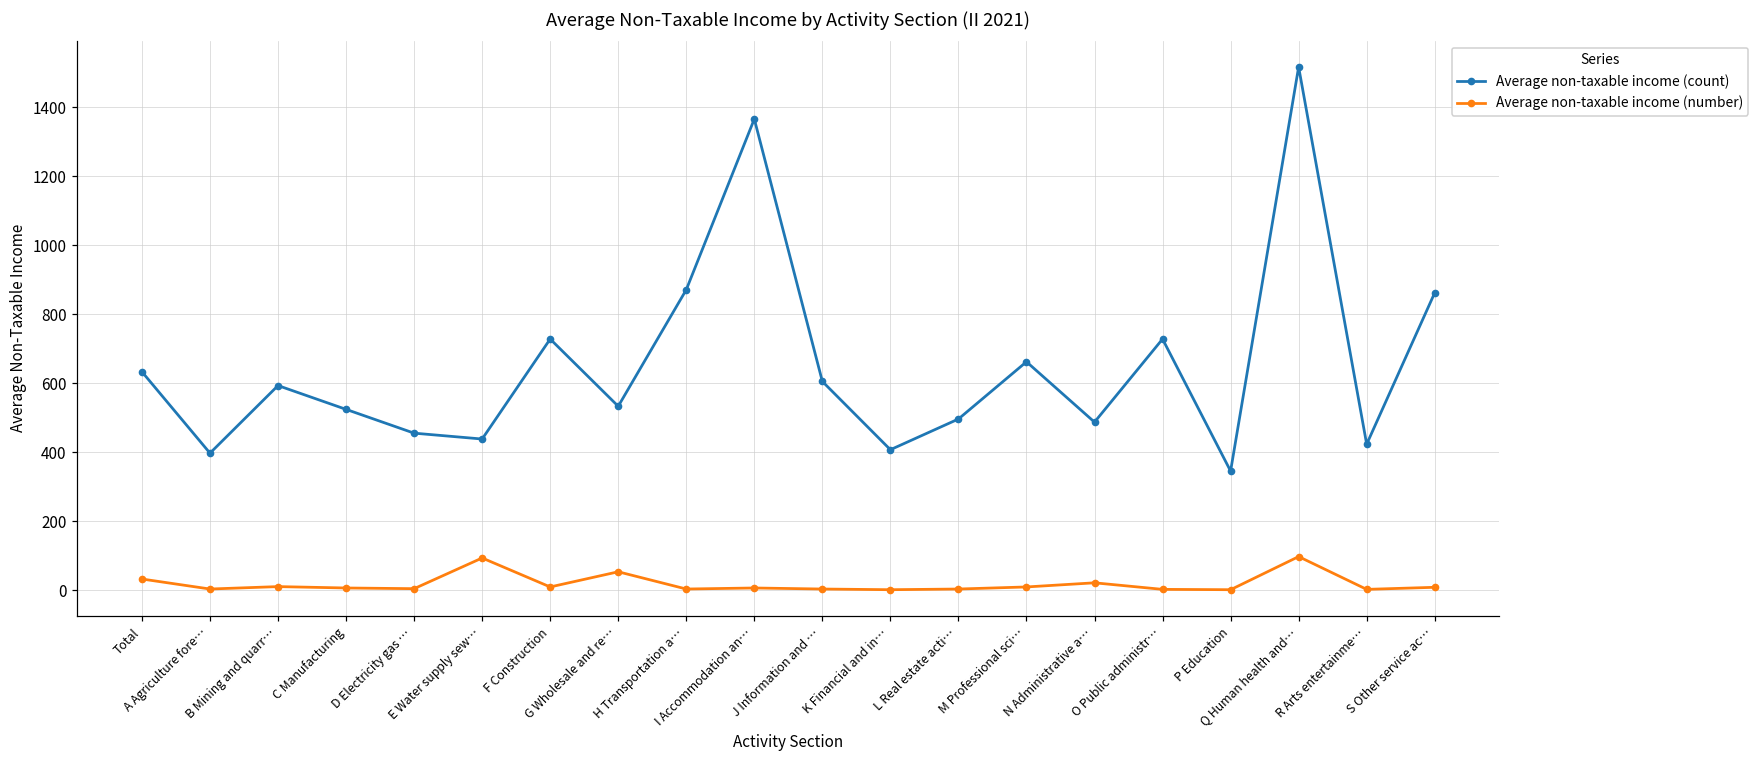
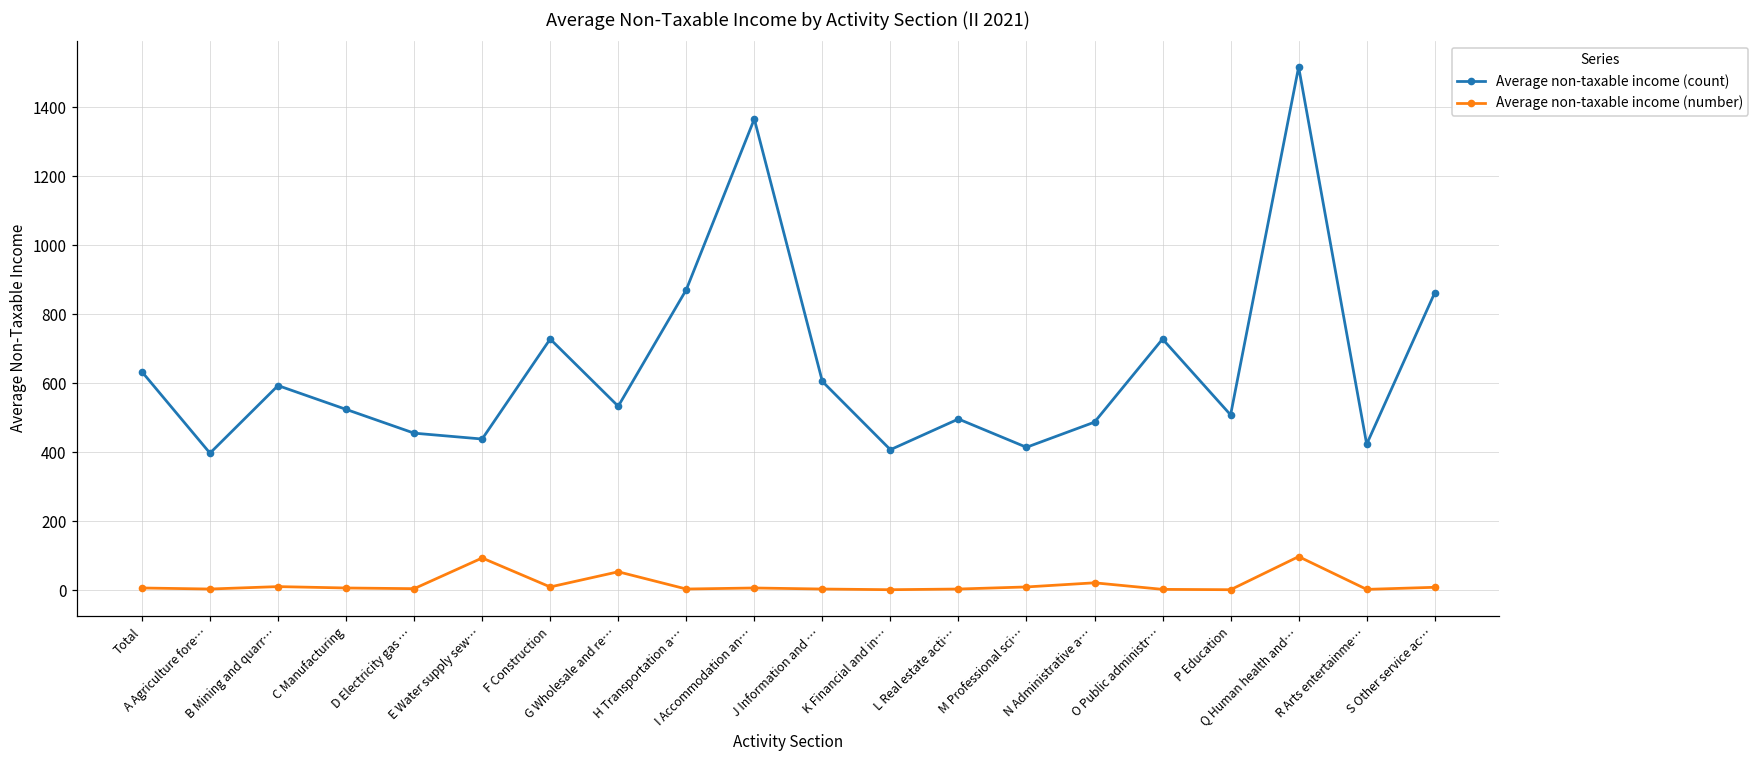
  {
    "Average non-taxable income (count)": {
      "Total": 630,
      "A Agriculture fore…": 400,
      "B Mining and quarr…": 590,
      "C Manufacturing": 520,
      "D Electricity gas …": 460,
      "E Water supply sew…": 440,
      "F Construction": 730,
      "G Wholesale and re…": 530,
      "H Transportation a…": 870,
      "I Accommodation an…": 1370,
      "J Information and …": 610,
      "K Financial and in…": 410,
      "L Real estate acti…": 500,
-     "M Professional sci…": 660,
+     "M Professional sci…": 410,
      "N Administrative a…": 490,
      "O Public administr…": 730,
-     "P Education": 350,
+     "P Education": 510,
      "Q Human health and…": 1520,
      "R Arts entertainme…": 420,
      "S Other service ac…": 860
    },
    "Average non-taxable income (number)": {
-     "Total": 30,
+     "Total": 10,
      "A Agriculture fore…": 0,
      "B Mining and quarr…": 10,
      "C Manufacturing": 10,
      "D Electricity gas …": 0,
      "E Water supply sew…": 90,
      "F Construction": 10,
      "G Wholesale and re…": 50,
      "H Transportation a…": 0,
      "I Accommodation an…": 10,
      "J Information and …": 0,
      "K Financial and in…": 0,
      "L Real estate acti…": 0,
      "M Professional sci…": 10,
      "N Administrative a…": 20,
      "O Public administr…": 0,
      "P Education": 0,
      "Q Human health and…": 100,
      "R Arts entertainme…": 0,
      "S Other service ac…": 10
    }
  }
